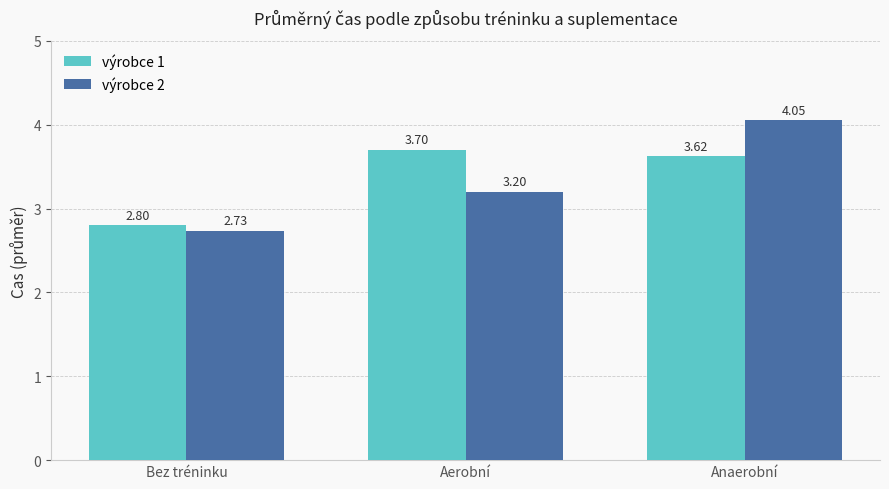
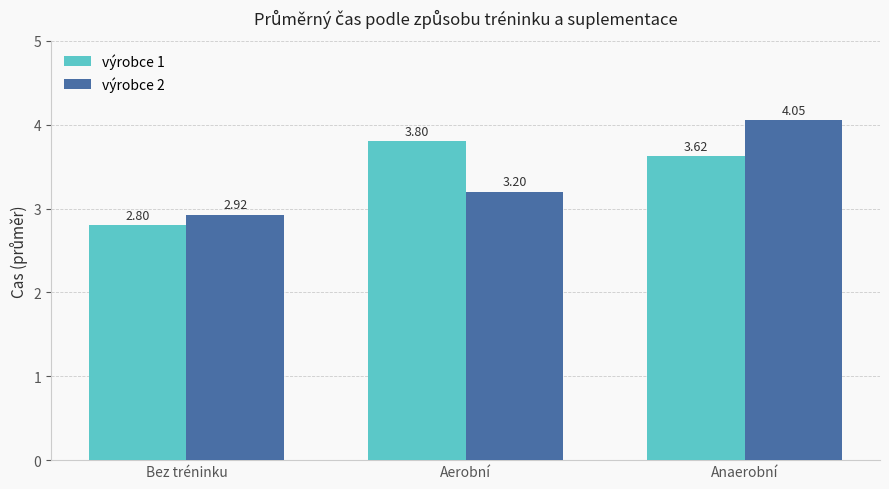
  {
    "výrobce 1": {
      "Bez tréninku": 2.80,
-     "Aerobní": 3.70,
+     "Aerobní": 3.80,
      "Anaerobní": 3.62
    },
    "výrobce 2": {
-     "Bez tréninku": 2.73,
+     "Bez tréninku": 2.92,
      "Aerobní": 3.20,
      "Anaerobní": 4.05
    }
  }
